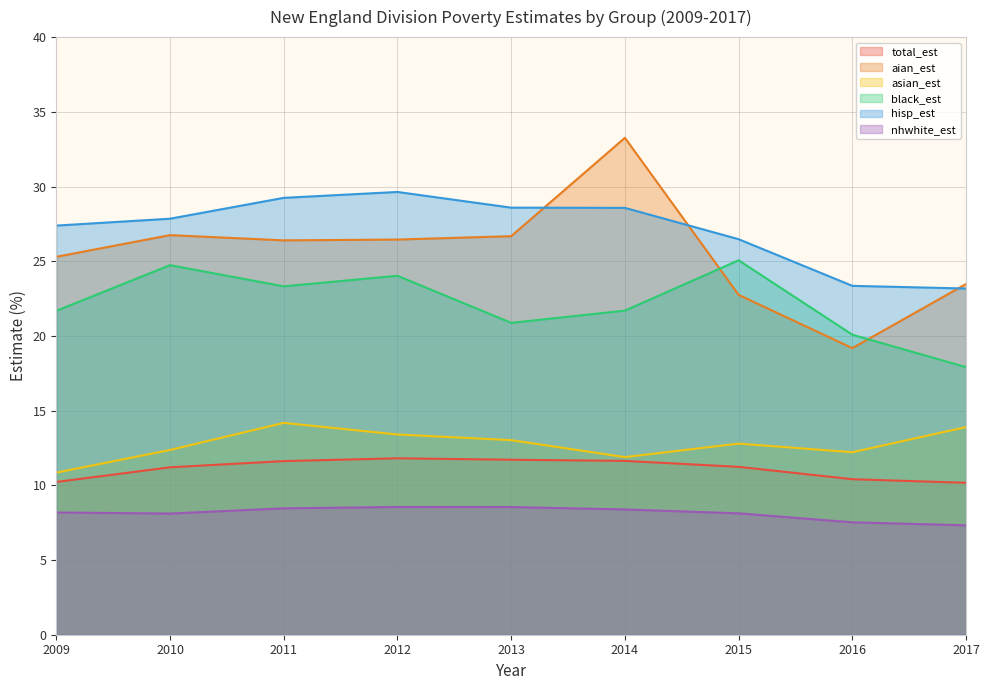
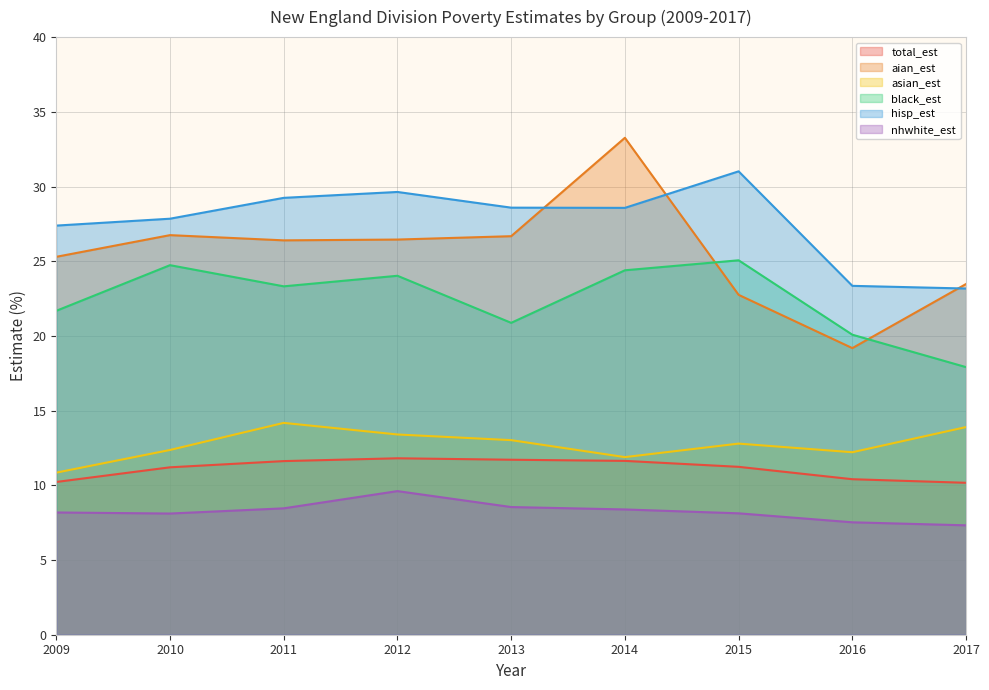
  {
    "black_est": {
      "2009": 21.7,
      "2010": 24.7,
      "2011": 23.3,
      "2012": 24.0,
      "2013": 20.9,
-     "2014": 21.7,
+     "2014": 24.4,
      "2015": 25.1,
      "2016": 20.1,
      "2017": 17.9
    },
    "hisp_est": {
      "2009": 27.4,
      "2010": 27.8,
      "2011": 29.2,
      "2012": 29.6,
      "2013": 28.6,
      "2014": 28.6,
-     "2015": 26.5,
+     "2015": 31.0,
      "2016": 23.4,
      "2017": 23.2
    },
    "nhwhite_est": {
      "2009": 8.2,
      "2010": 8.1,
      "2011": 8.5,
-     "2012": 8.6,
+     "2012": 9.6,
      "2013": 8.5,
      "2014": 8.4,
      "2015": 8.1,
      "2016": 7.5,
      "2017": 7.3
    }
  }
